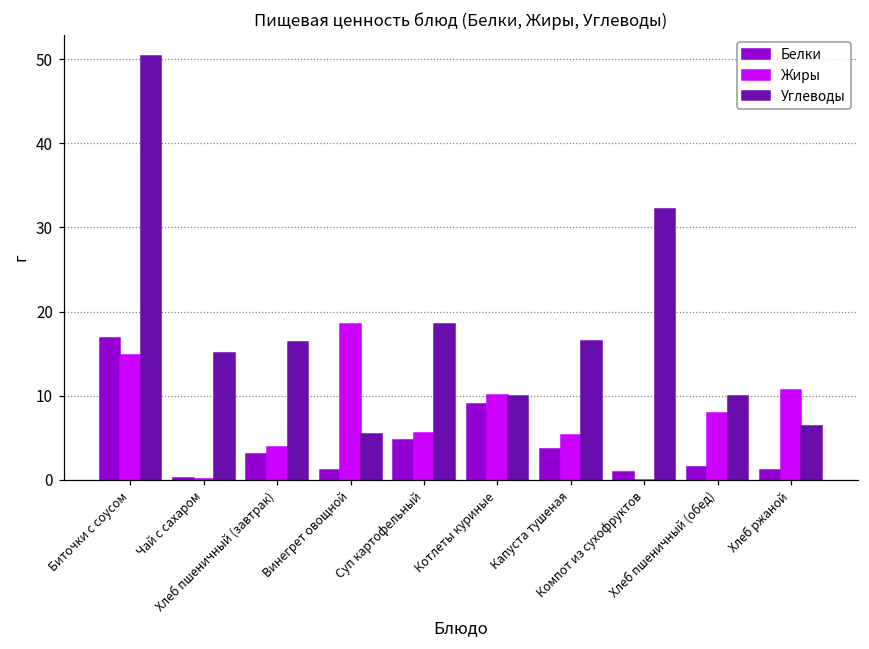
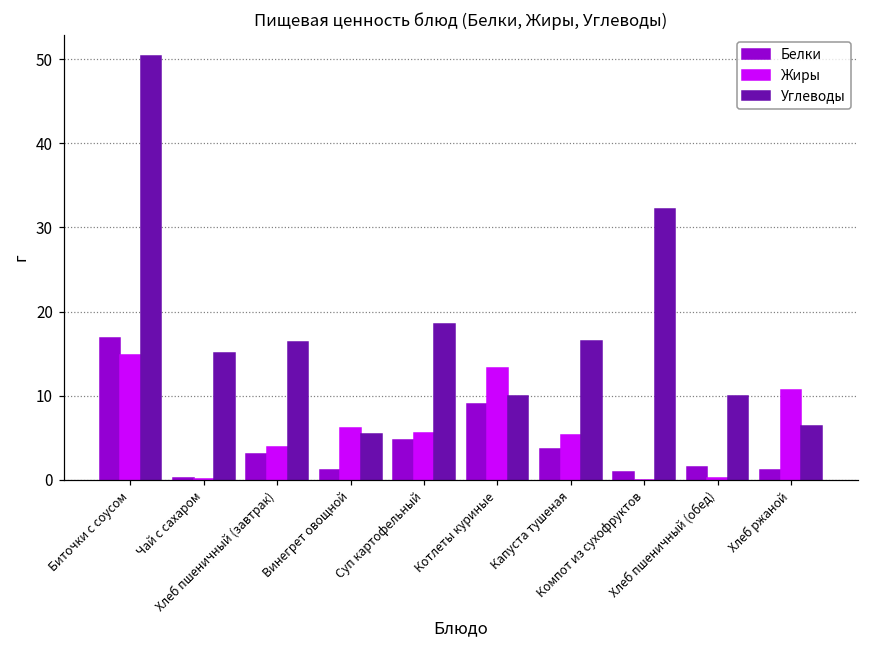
  {
    "Жиры": {
      "Биточки с соусом": 15,
      "Хлеб пшеничный (завтрак)": 4,
-     "Винегрет овощной": 18,
+     "Винегрет овощной": 6,
      "Суп картофельный": 6,
-     "Котлеты куриные": 10,
+     "Котлеты куриные": 13,
      "Капуста тушеная": 5,
      "Компот из сухофруктов": 0,
-     "Хлеб пшеничный (обед)": 8,
+     "Хлеб пшеничный (обед)": 0,
      "Хлеб ржаной": 11
    }
  }
